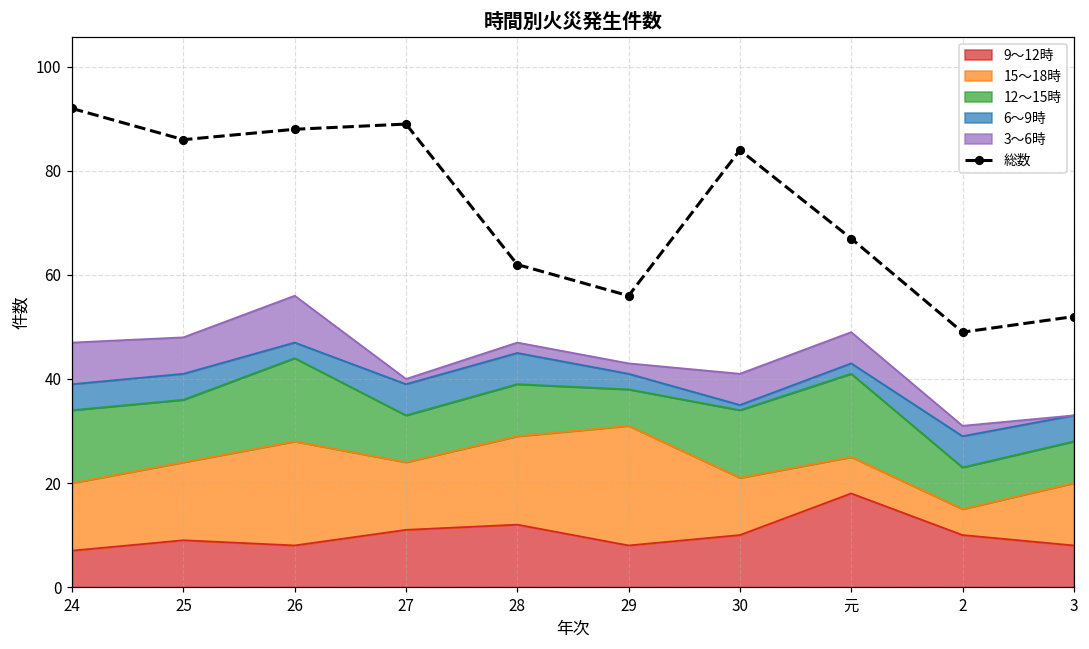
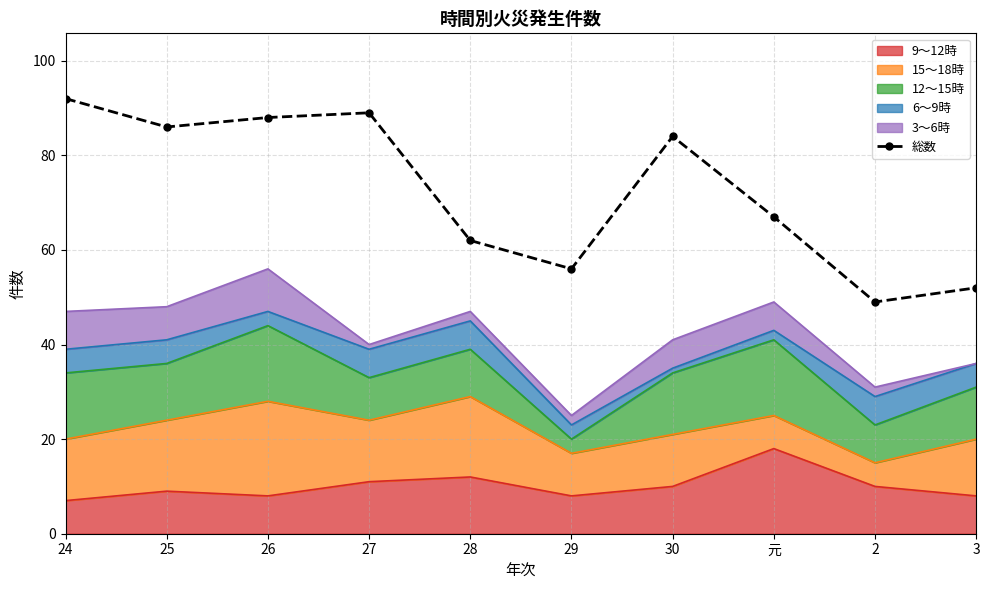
  {
    "9～12時": {
      "24": 7,
      "25": 9,
      "26": 8,
      "27": 11,
      "28": 12,
      "29": 8,
      "30": 10,
      "元": 18,
      "2": 10,
      "3": 8
    },
    "15～18時": {
      "24": 13,
      "25": 15,
      "26": 20,
      "27": 13,
      "28": 17,
-     "29": 23,
+     "29": 9,
      "30": 11,
      "元": 7,
      "2": 5,
      "3": 12
    },
    "12～15時": {
      "24": 14,
      "25": 12,
      "26": 16,
      "27": 9,
      "28": 10,
-     "29": 7,
+     "29": 3,
      "30": 13,
      "元": 16,
      "2": 8,
-     "3": 8
+     "3": 11
    },
    "6～9時": {
      "24": 5,
      "25": 5,
      "26": 3,
      "27": 6,
      "28": 6,
      "29": 3,
      "30": 1,
      "元": 2,
      "2": 6
    },
    "3～6時": {
      "24": 8,
      "25": 7,
      "26": 9,
      "27": 1,
      "28": 2,
      "29": 2,
      "30": 6,
      "元": 6,
      "2": 2
    },
    "総数": {
      "24": 92,
      "25": 86,
      "26": 88,
      "27": 89,
      "28": 62,
      "29": 56,
      "30": 84,
      "元": 67,
      "2": 49,
      "3": 52
    }
  }
